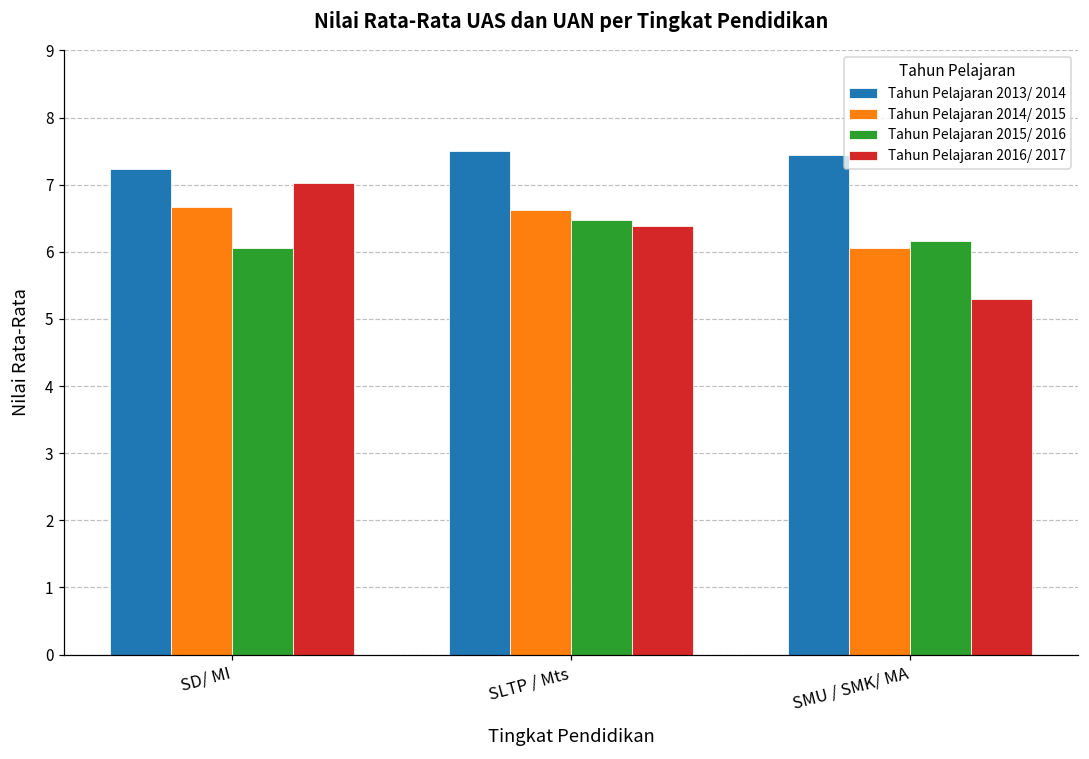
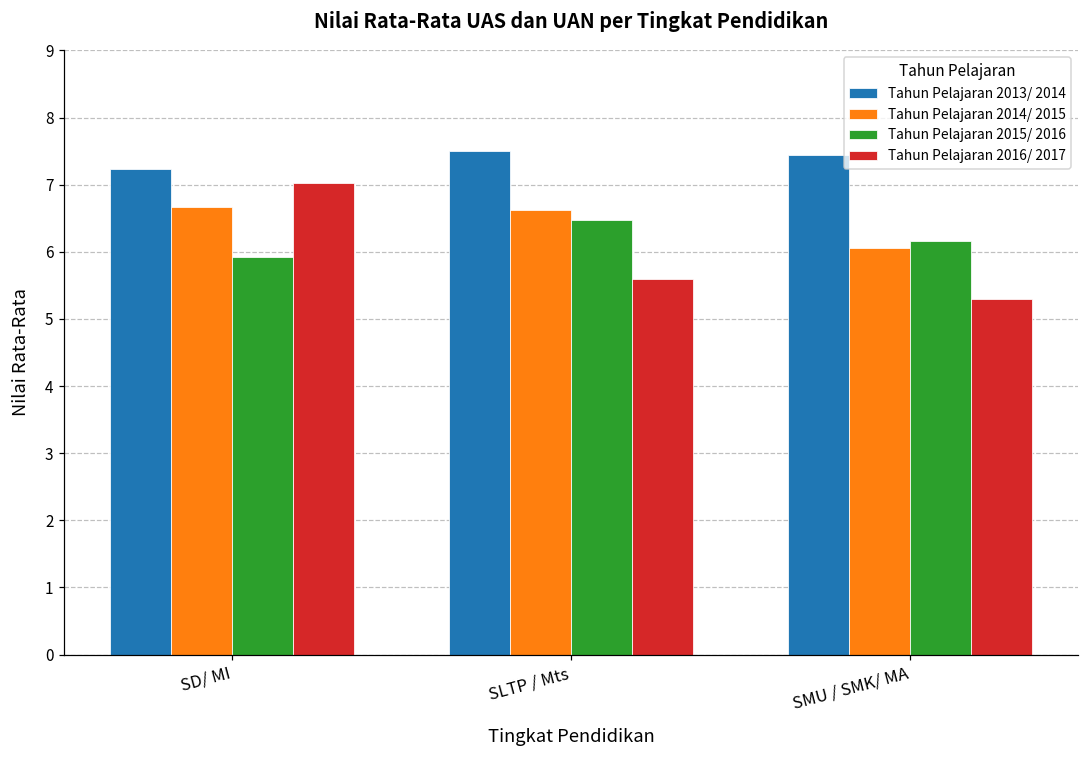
  {
    "Tahun Pelajaran 2013/ 2014": {
      "SD/ MI": 7.2,
      "SLTP / Mts": 7.5,
      "SMU / SMK/ MA": 7.4
    },
    "Tahun Pelajaran 2014/ 2015": {
      "SD/ MI": 6.7,
      "SLTP / Mts": 6.6,
      "SMU / SMK/ MA": 6.1
    },
    "Tahun Pelajaran 2015/ 2016": {
-     "SD/ MI": 6.1,
+     "SD/ MI": 5.9,
      "SLTP / Mts": 6.5,
      "SMU / SMK/ MA": 6.2
    },
    "Tahun Pelajaran 2016/ 2017": {
      "SD/ MI": 7.0,
-     "SLTP / Mts": 6.4,
+     "SLTP / Mts": 5.6,
      "SMU / SMK/ MA": 5.3
    }
  }
